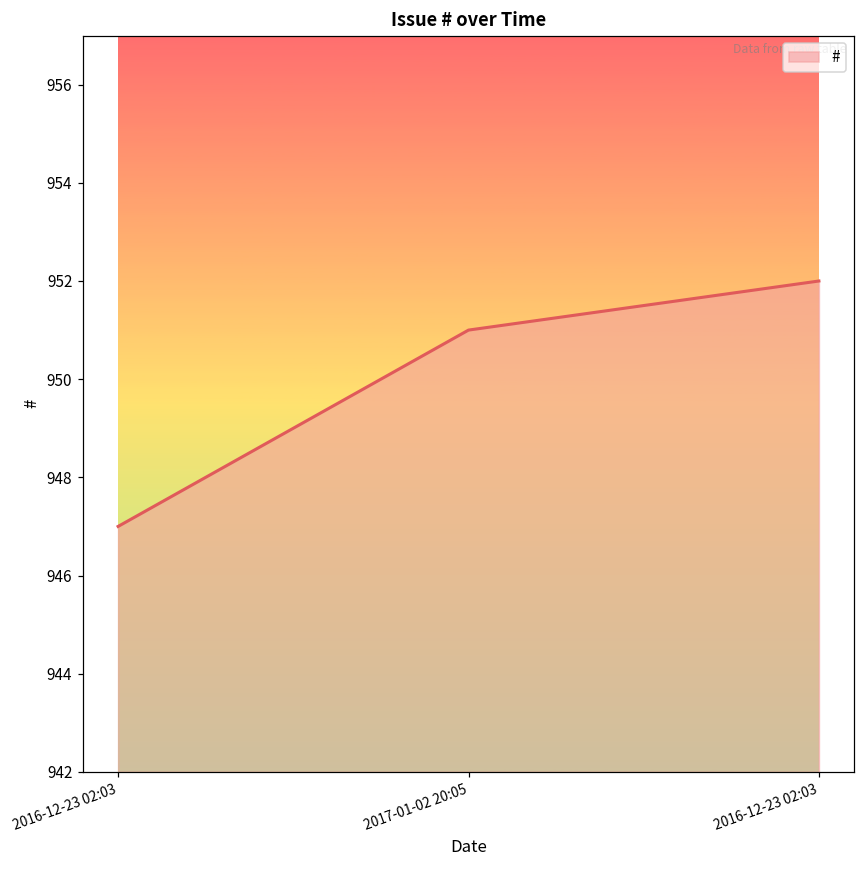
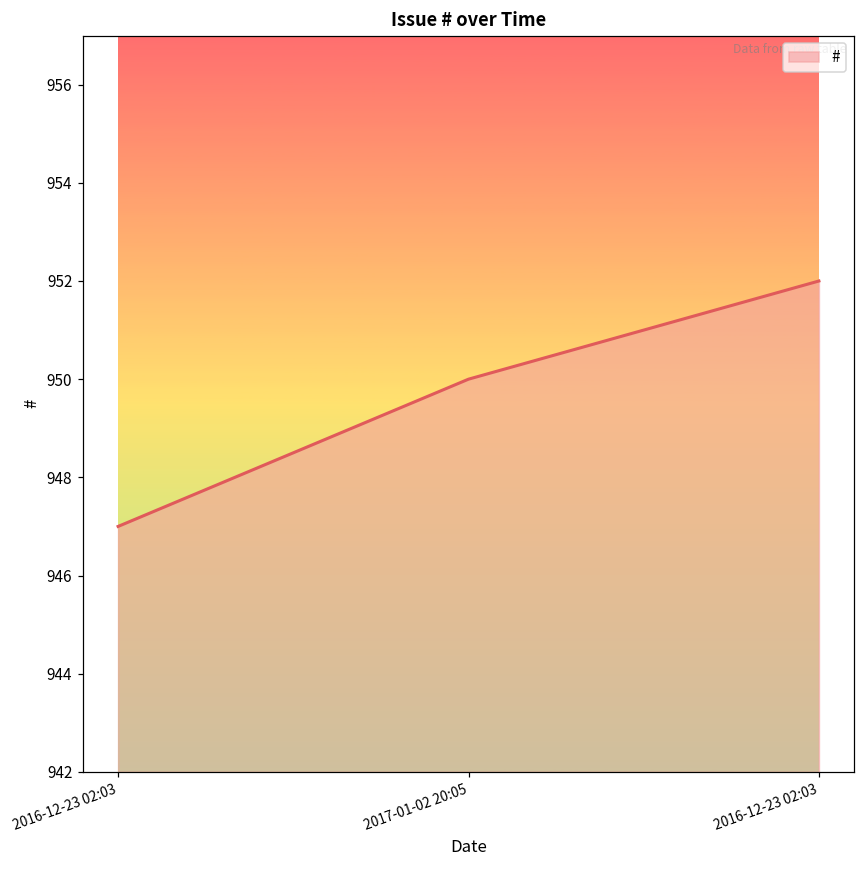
  {
-   "2017-01-02 20:05": 951
+   "2017-01-02 20:05": 950
  }
